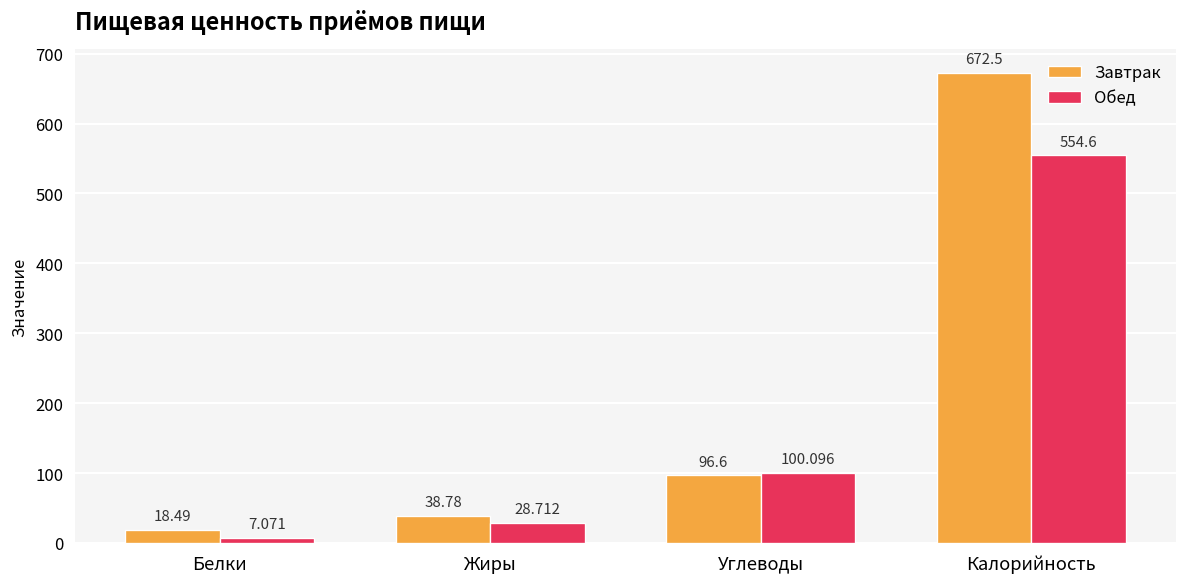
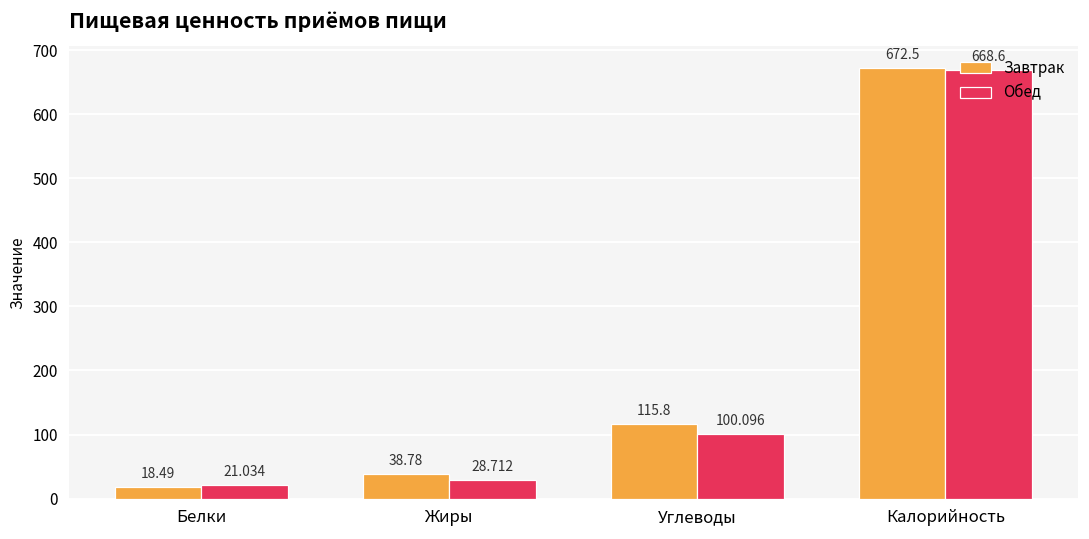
  {
    "Завтрак": {
      "Белки": 18.49,
      "Жиры": 38.78,
-     "Углеводы": 96.6,
+     "Углеводы": 115.8,
      "Калорийность": 672.5
    },
    "Обед": {
-     "Белки": 7.071,
+     "Белки": 21.034,
      "Жиры": 28.712,
      "Углеводы": 100.096,
-     "Калорийность": 554.6
+     "Калорийность": 668.6
    }
  }
